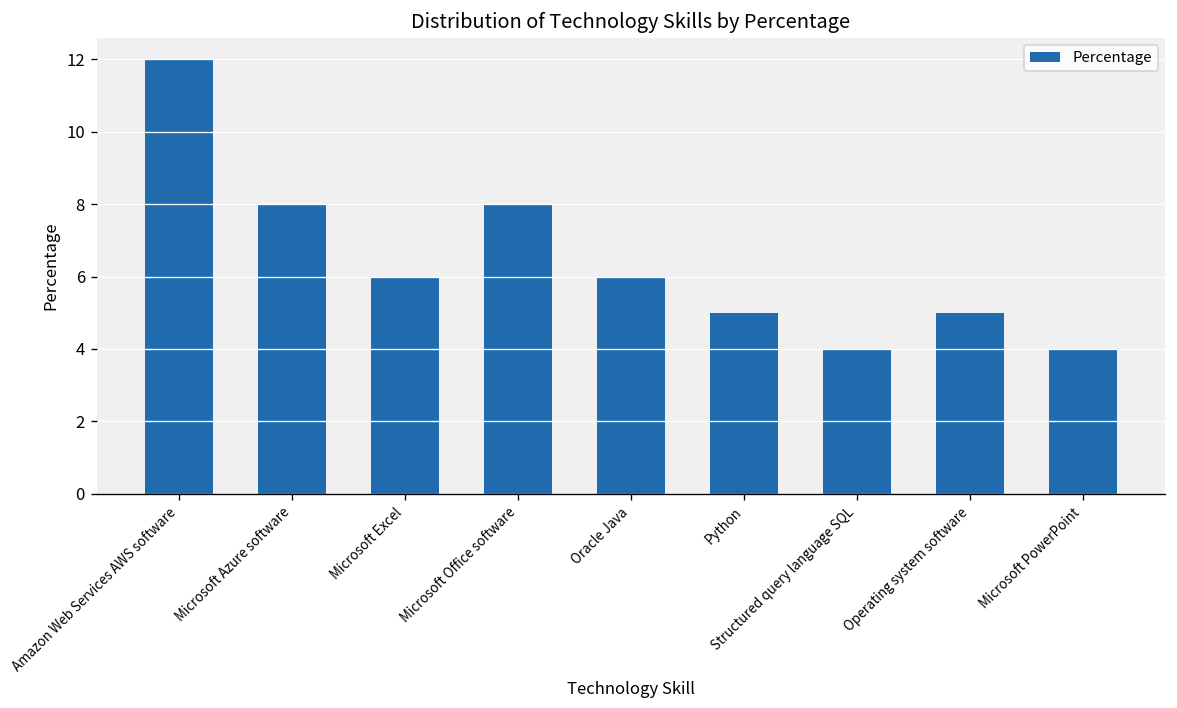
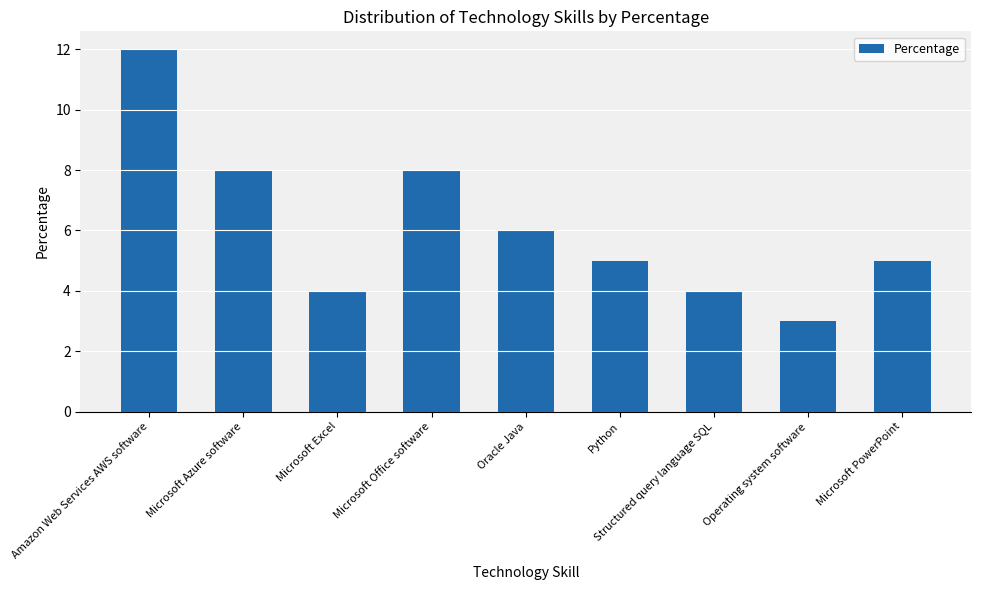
  {
    "Amazon Web Services AWS software": 12,
    "Microsoft Azure software": 8,
-   "Microsoft Excel": 6,
+   "Microsoft Excel": 4,
    "Microsoft Office software": 8,
    "Oracle Java": 6,
    "Python": 5,
    "Structured query language SQL": 4,
-   "Operating system software": 5,
-   "Microsoft PowerPoint": 4
+   "Operating system software": 3,
+   "Microsoft PowerPoint": 5
  }
